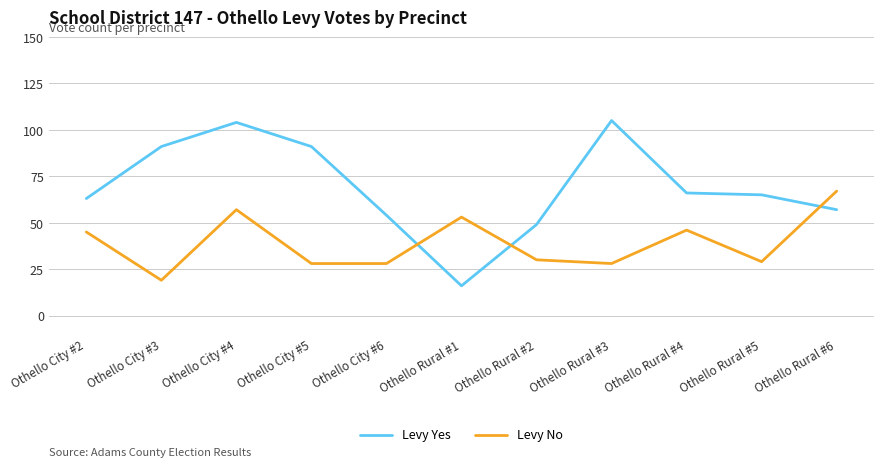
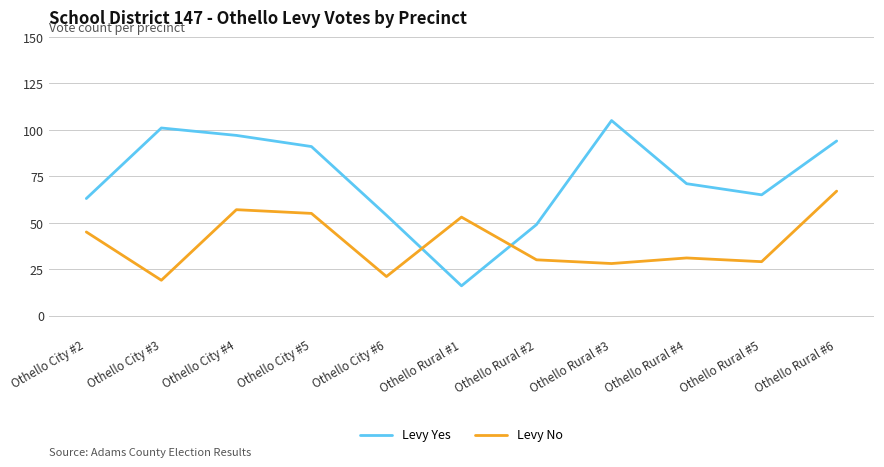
  {
    "Levy Yes": {
      "Othello City #2": 63,
-     "Othello City #3": 91,
-     "Othello City #4": 104,
+     "Othello City #3": 101,
+     "Othello City #4": 97,
      "Othello City #5": 91,
      "Othello City #6": 54,
      "Othello Rural #1": 16,
      "Othello Rural #2": 49,
      "Othello Rural #3": 105,
-     "Othello Rural #4": 66,
+     "Othello Rural #4": 71,
      "Othello Rural #5": 65,
-     "Othello Rural #6": 57
+     "Othello Rural #6": 94
    },
    "Levy No": {
      "Othello City #2": 45,
      "Othello City #3": 19,
      "Othello City #4": 57,
-     "Othello City #5": 28,
-     "Othello City #6": 28,
+     "Othello City #5": 55,
+     "Othello City #6": 21,
      "Othello Rural #1": 53,
      "Othello Rural #2": 30,
      "Othello Rural #3": 28,
-     "Othello Rural #4": 46,
+     "Othello Rural #4": 31,
      "Othello Rural #5": 29,
      "Othello Rural #6": 67
    }
  }
